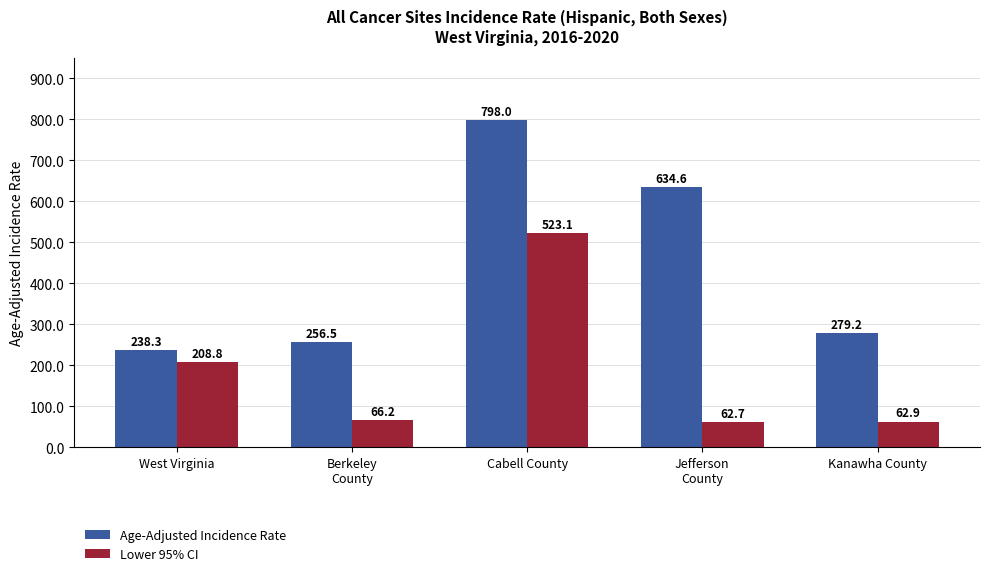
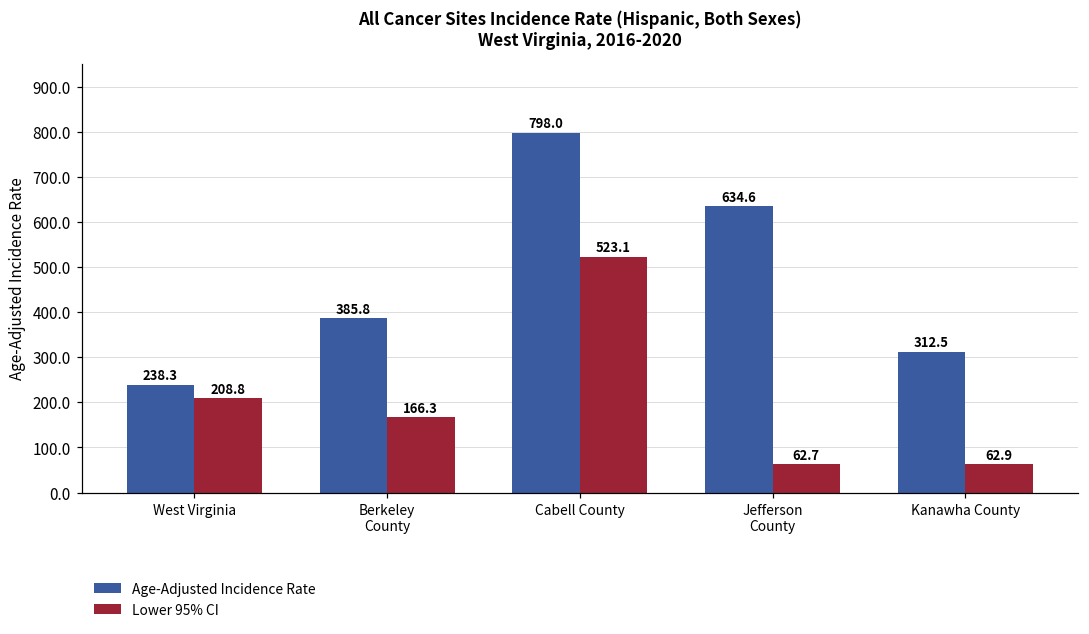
  {
    "Age-Adjusted Incidence Rate": {
      "West Virginia": 238.3,
-     "Berkeley County": 256.5,
+     "Berkeley County": 385.8,
      "Cabell County": 798.0,
      "Jefferson County": 634.6,
-     "Kanawha County": 279.2
+     "Kanawha County": 312.5
    },
    "Lower 95% CI": {
      "West Virginia": 208.8,
-     "Berkeley County": 66.2,
+     "Berkeley County": 166.3,
      "Cabell County": 523.1,
      "Jefferson County": 62.7,
      "Kanawha County": 62.9
    }
  }
